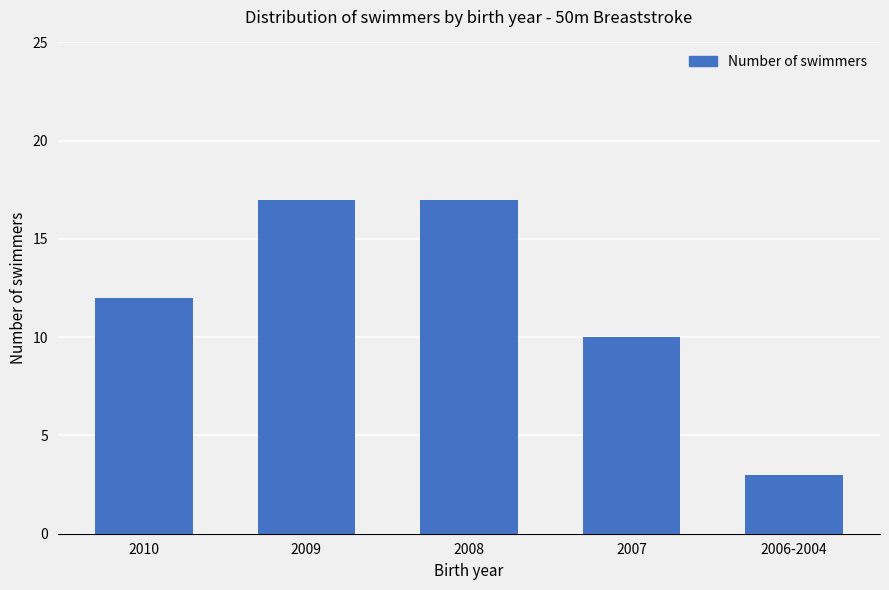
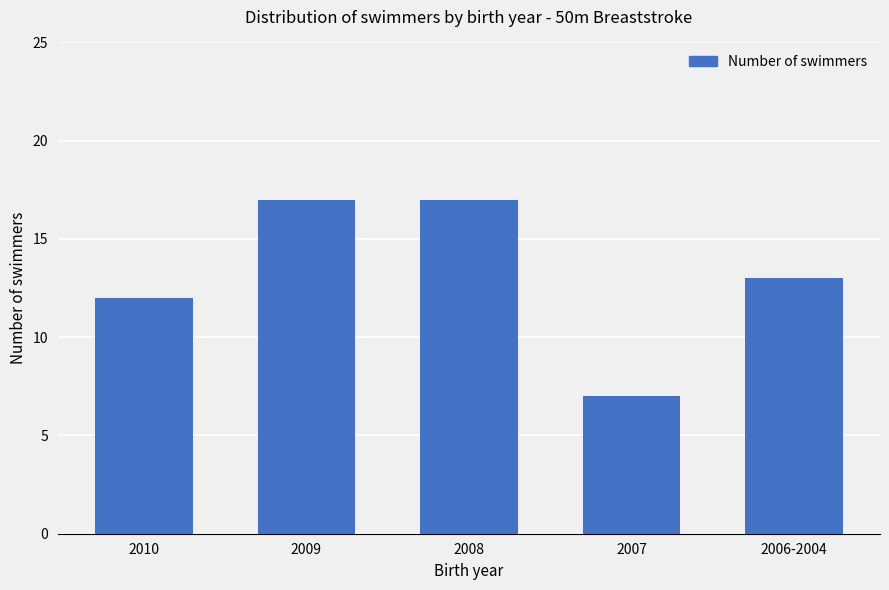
  {
    "2010": 12,
    "2009": 17,
    "2008": 17,
-   "2007": 10,
-   "2006-2004": 3
+   "2007": 7,
+   "2006-2004": 13
  }
